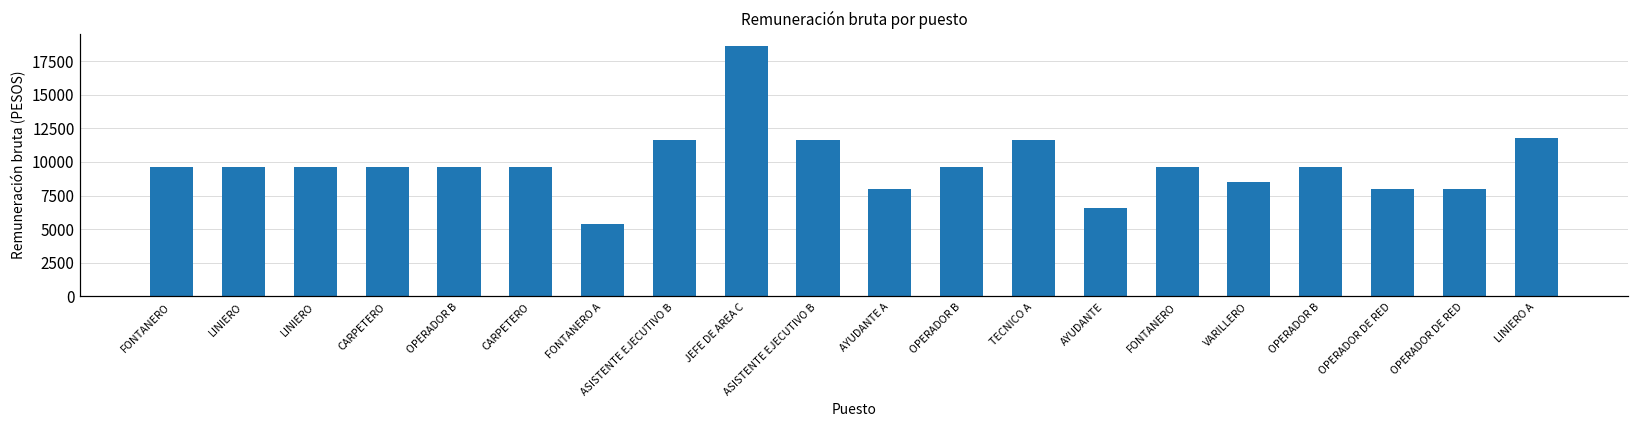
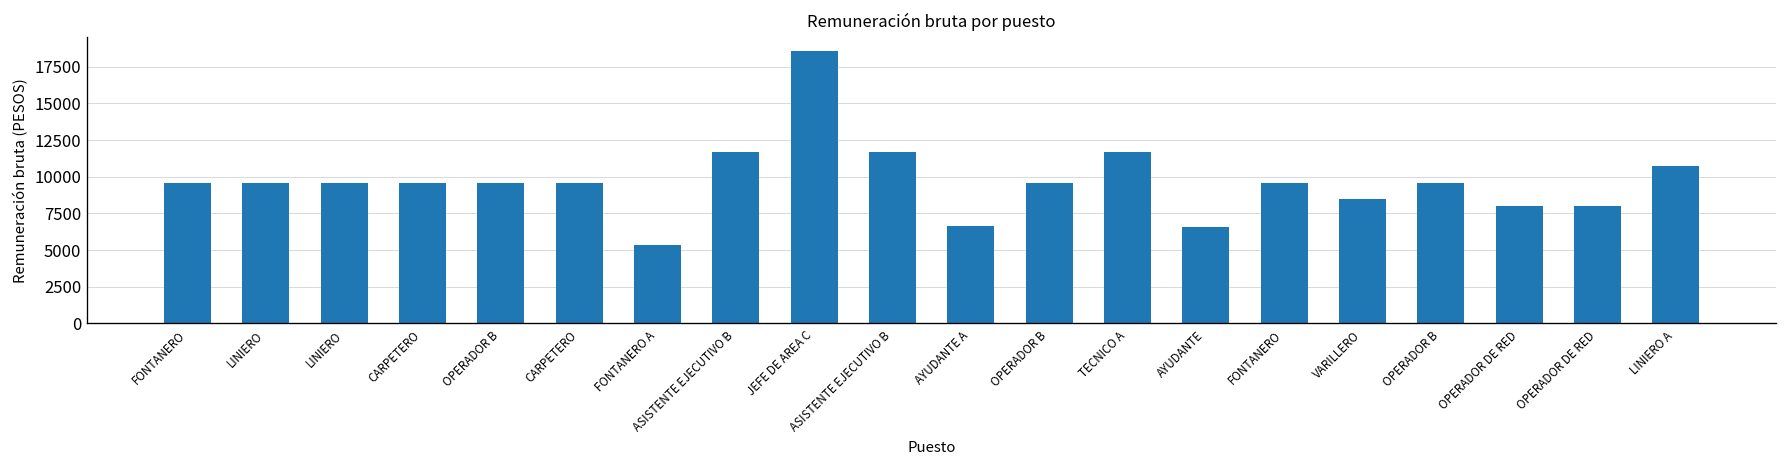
  {
    "FONTANERO A": 5400,
    "JEFE DE AREA C": 18600,
-   "AYUDANTE A": 8000,
+   "AYUDANTE A": 6700,
    "TECNICO A": 11700,
    "AYUDANTE": 6600,
    "VARILLERO": 8500,
-   "LINIERO A": 11800
+   "LINIERO A": 10700
  }
